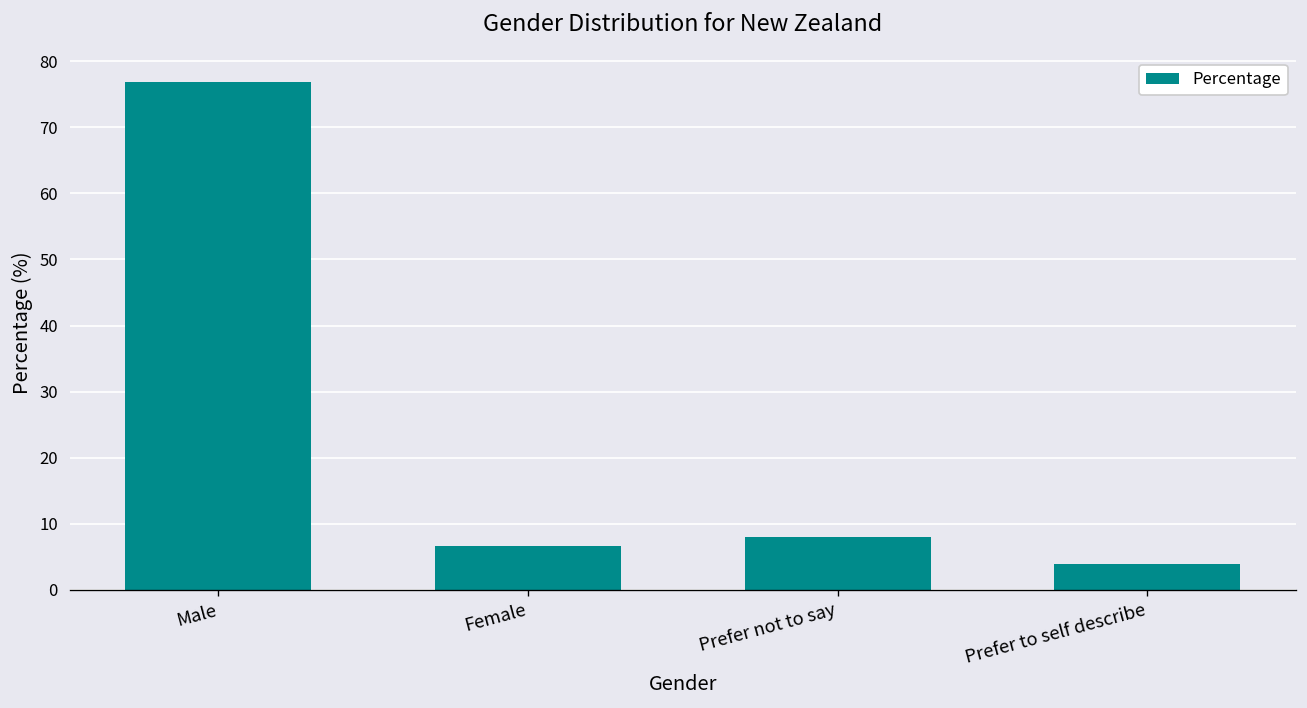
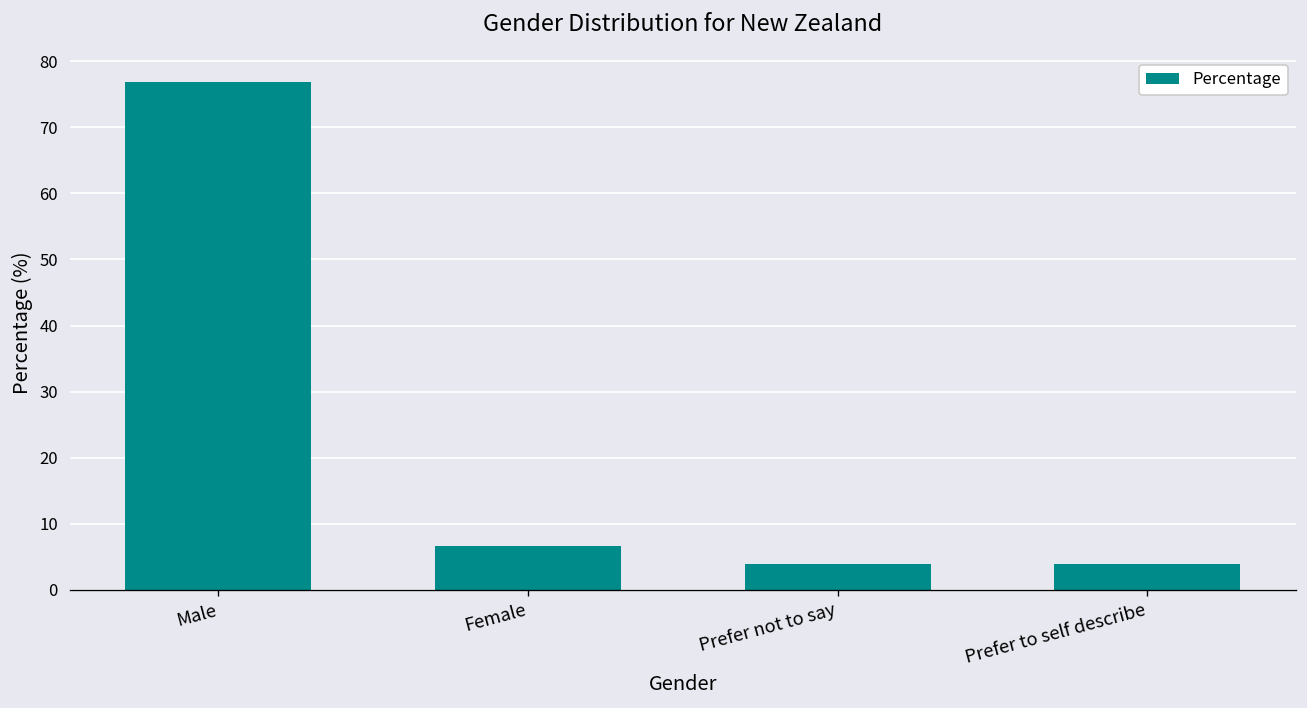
  {
    "Male": 77,
    "Female": 7,
-   "Prefer not to say": 8,
+   "Prefer not to say": 4,
    "Prefer to self describe": 4
  }
